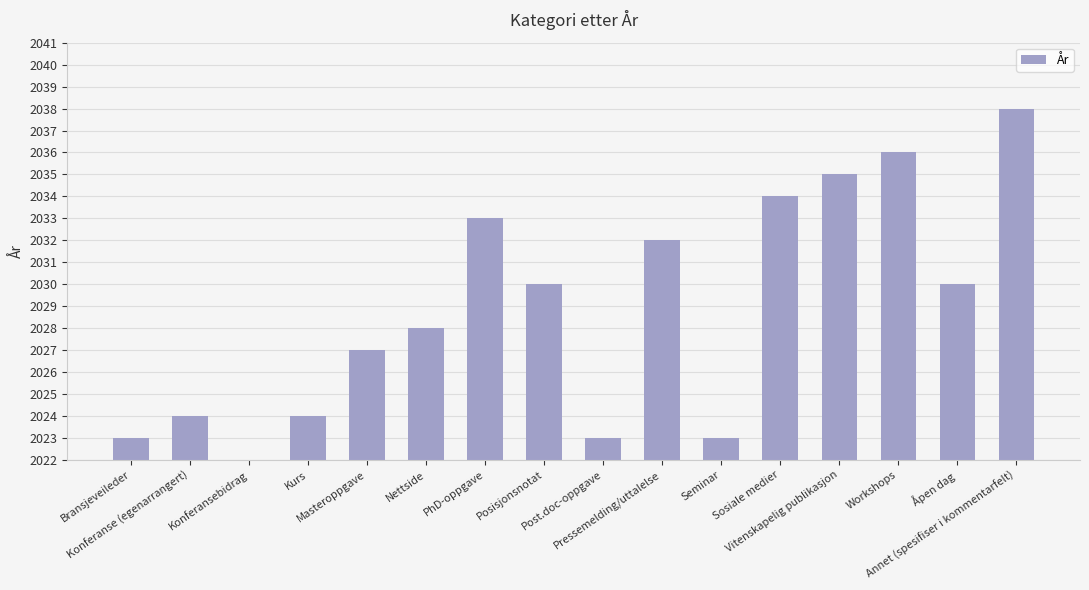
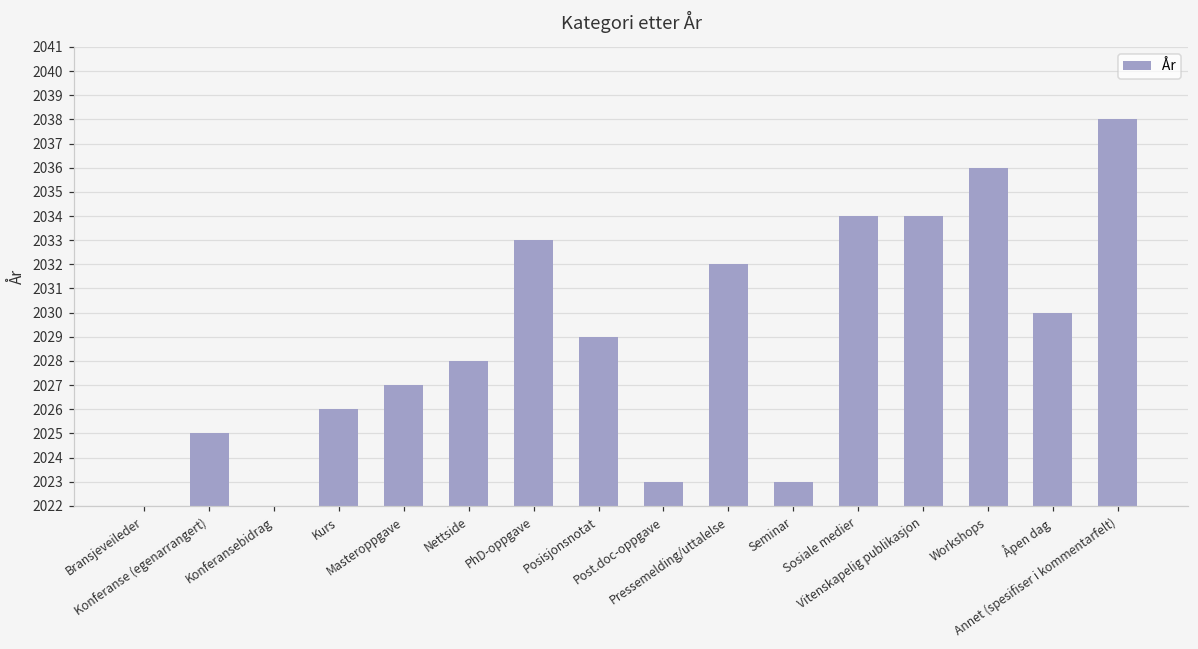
  {
-   "Bransjeveileder": 2023,
-   "Konferanse (egenarrangert)": 2024,
-   "Kurs": 2024,
+   "Bransjeveileder": 2022,
+   "Konferanse (egenarrangert)": 2025,
+   "Kurs": 2026,
    "Masteroppgave": 2027,
    "Nettside": 2028,
    "PhD-oppgave": 2033,
-   "Posisjonsnotat": 2030,
+   "Posisjonsnotat": 2029,
    "Post.doc-oppgave": 2023,
    "Pressemelding/uttalelse": 2032,
    "Seminar": 2023,
    "Sosiale medier": 2034,
-   "Vitenskapelig publikasjon": 2035,
+   "Vitenskapelig publikasjon": 2034,
    "Workshops": 2036,
    "Åpen dag": 2030,
    "Annet (spesifiser i kommentarfelt)": 2038
  }
